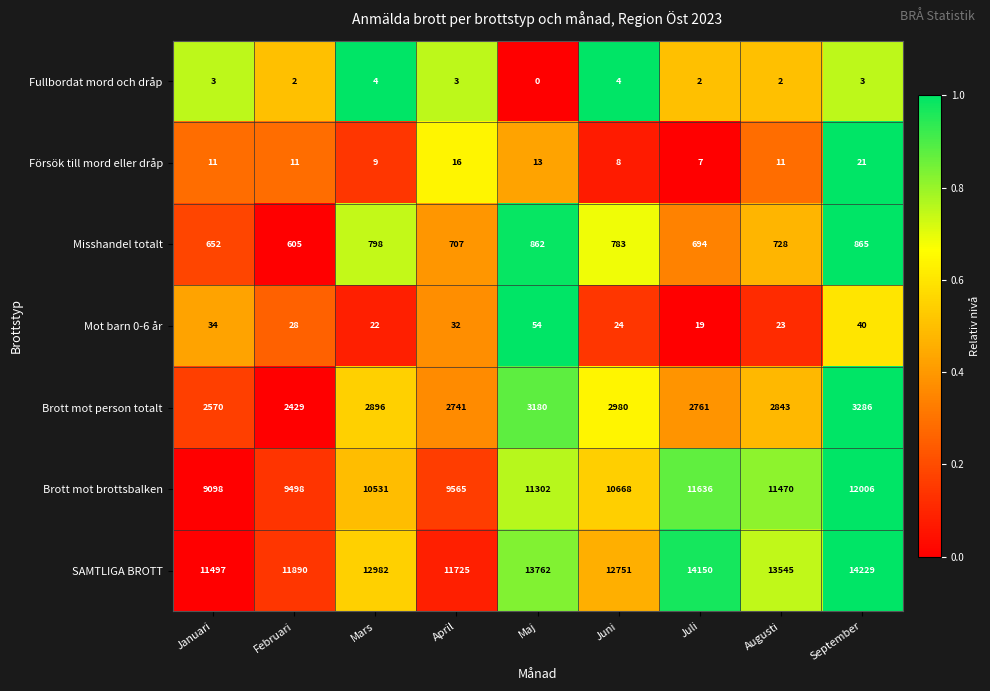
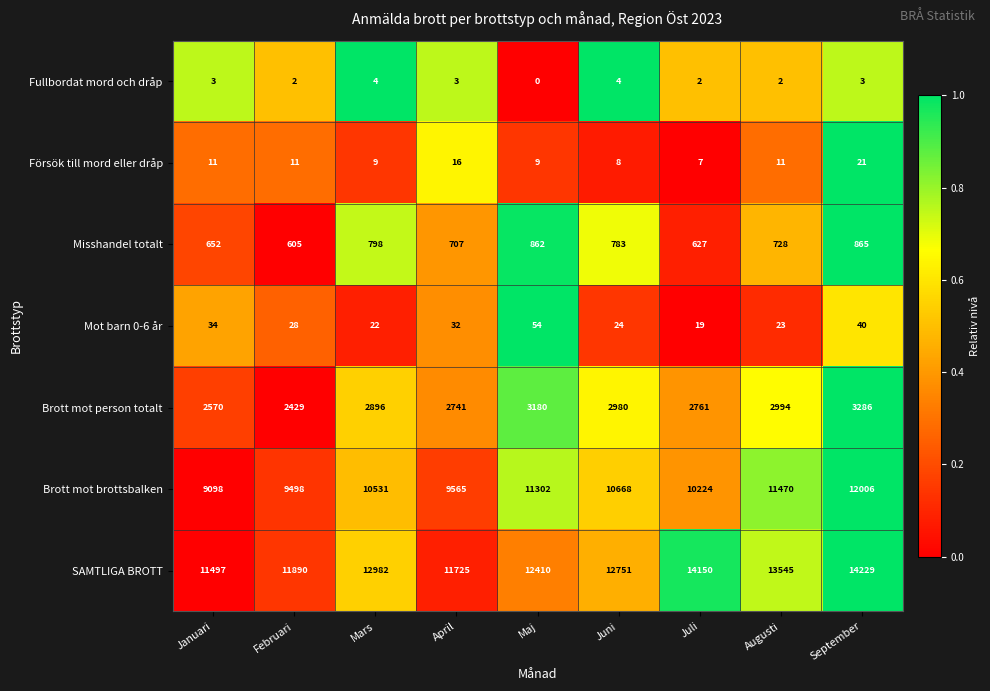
  {
    "Fullbordat mord och dråp": {
      "Januari": 3,
      "Februari": 2,
      "Mars": 4,
      "April": 3,
      "Maj": 0,
      "Juni": 4,
      "Juli": 2,
      "Augusti": 2,
      "September": 3
    },
    "Försök till mord eller dråp": {
      "Januari": 11,
      "Februari": 11,
      "Mars": 9,
      "April": 16,
-     "Maj": 13,
+     "Maj": 9,
      "Juni": 8,
      "Juli": 7,
      "Augusti": 11,
      "September": 21
    },
    "Misshandel totalt": {
      "Januari": 652,
      "Februari": 605,
      "Mars": 798,
      "April": 707,
      "Maj": 862,
      "Juni": 783,
-     "Juli": 694,
+     "Juli": 627,
      "Augusti": 728,
      "September": 865
    },
    "Mot barn 0-6 år": {
      "Januari": 34,
      "Februari": 28,
      "Mars": 22,
      "April": 32,
      "Maj": 54,
      "Juni": 24,
      "Juli": 19,
      "Augusti": 23,
      "September": 40
    },
    "Brott mot person totalt": {
      "Januari": 2570,
      "Februari": 2429,
      "Mars": 2896,
      "April": 2741,
      "Maj": 3180,
      "Juni": 2980,
      "Juli": 2761,
-     "Augusti": 2843,
+     "Augusti": 2994,
      "September": 3286
    },
    "Brott mot brottsbalken": {
      "Januari": 9098,
      "Februari": 9498,
      "Mars": 10531,
      "April": 9565,
      "Maj": 11302,
      "Juni": 10668,
-     "Juli": 11636,
+     "Juli": 10224,
      "Augusti": 11470,
      "September": 12006
    },
    "SAMTLIGA BROTT": {
      "Januari": 11497,
      "Februari": 11890,
      "Mars": 12982,
      "April": 11725,
-     "Maj": 13762,
+     "Maj": 12410,
      "Juni": 12751,
      "Juli": 14150,
      "Augusti": 13545,
      "September": 14229
    }
  }
